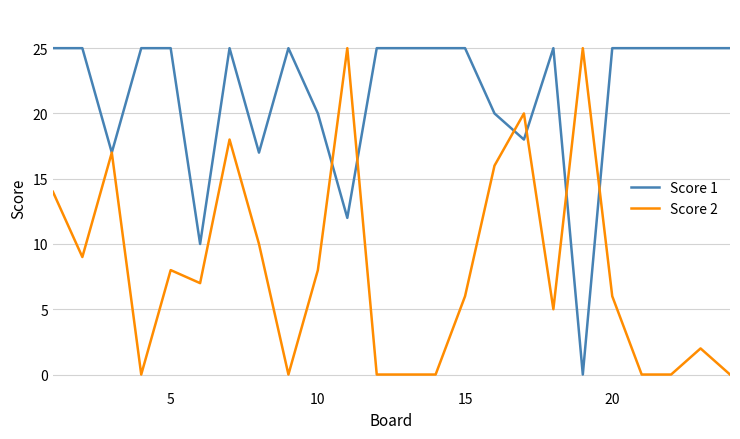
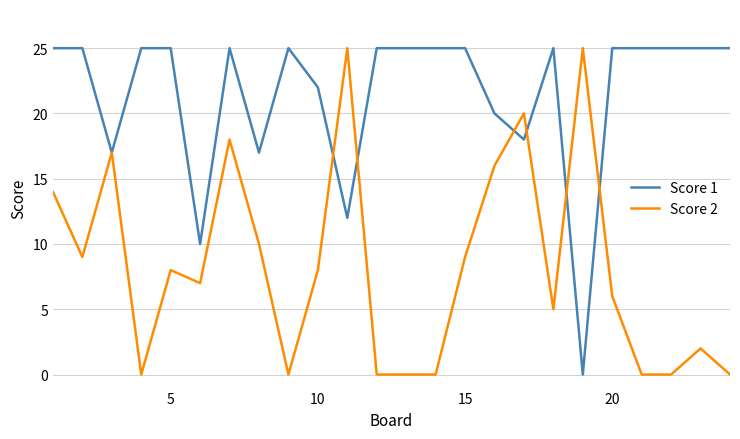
  {
    "Score 1": {
      "5": 25,
-     "10": 20,
+     "10": 22,
      "15": 25,
      "20": 25
    },
    "Score 2": {
      "5": 8,
      "10": 8,
-     "15": 6,
+     "15": 9,
      "20": 6
    }
  }
